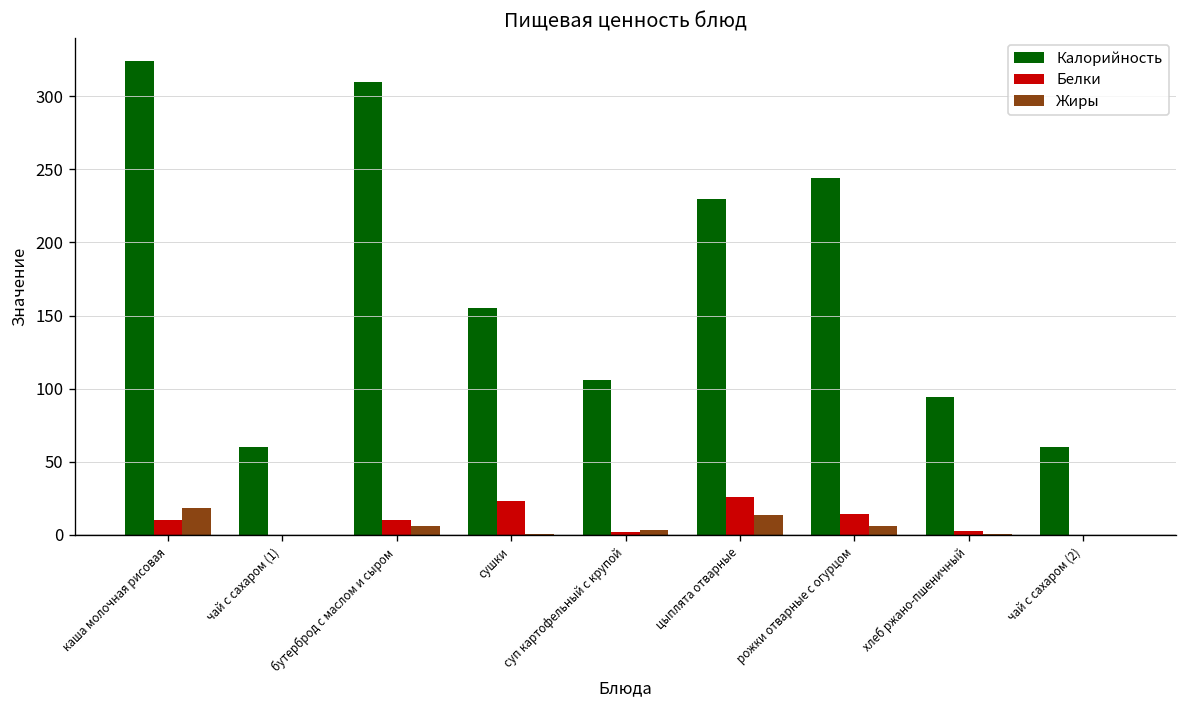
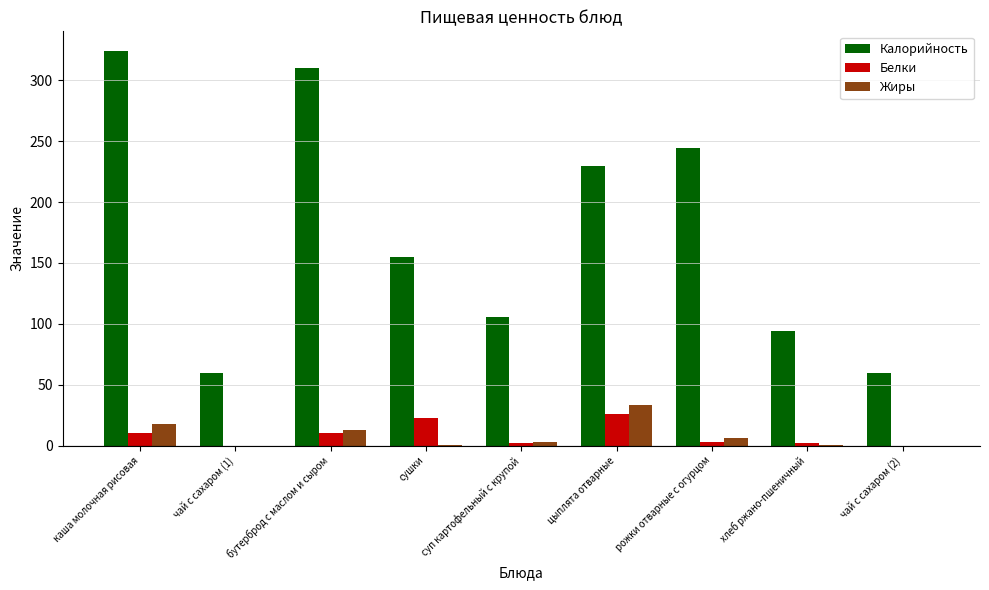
  {
    "Калорийность": {
      "каша молочная рисовая": 324,
      "чай с сахаром (1)": 60,
      "бутерброд с маслом и сыром": 310,
      "сушки": 155,
      "суп картофельный с крупой": 106,
      "цыплята отварные": 230,
      "рожки отварные с огурцом": 244,
      "хлеб ржано-пшеничный": 94,
      "чай с сахаром (2)": 60
    },
    "Белки": {
      "каша молочная рисовая": 10,
      "чай с сахаром (1)": 0,
      "бутерброд с маслом и сыром": 10,
      "сушки": 23,
      "цыплята отварные": 26,
-     "рожки отварные с огурцом": 14,
+     "рожки отварные с огурцом": 3,
      "хлеб ржано-пшеничный": 2,
      "чай с сахаром (2)": 0
    },
    "Жиры": {
      "каша молочная рисовая": 18,
      "чай с сахаром (1)": 0,
-     "бутерброд с маслом и сыром": 6,
+     "бутерброд с маслом и сыром": 13,
      "суп картофельный с крупой": 3,
-     "цыплята отварные": 13,
+     "цыплята отварные": 34,
      "рожки отварные с огурцом": 6,
      "чай с сахаром (2)": 0
    }
  }
